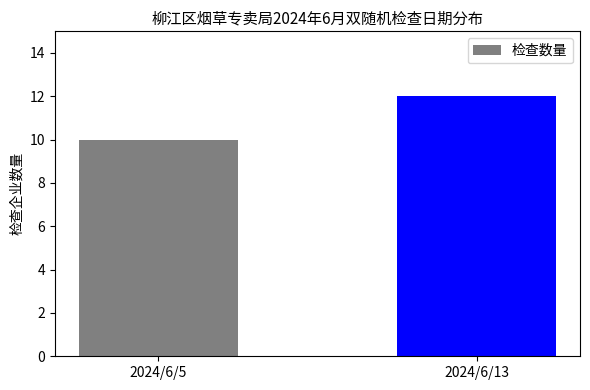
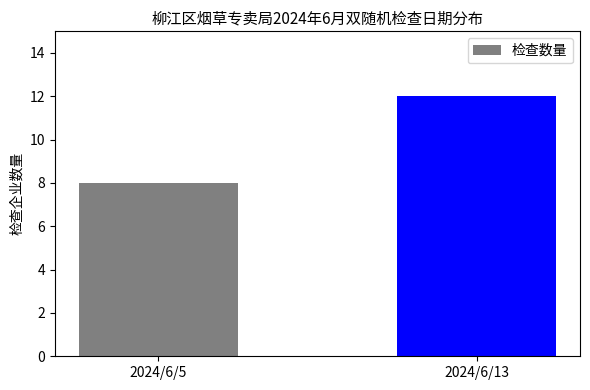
  {
-   "2024/6/5": 10,
+   "2024/6/5": 8,
    "2024/6/13": 12
  }
